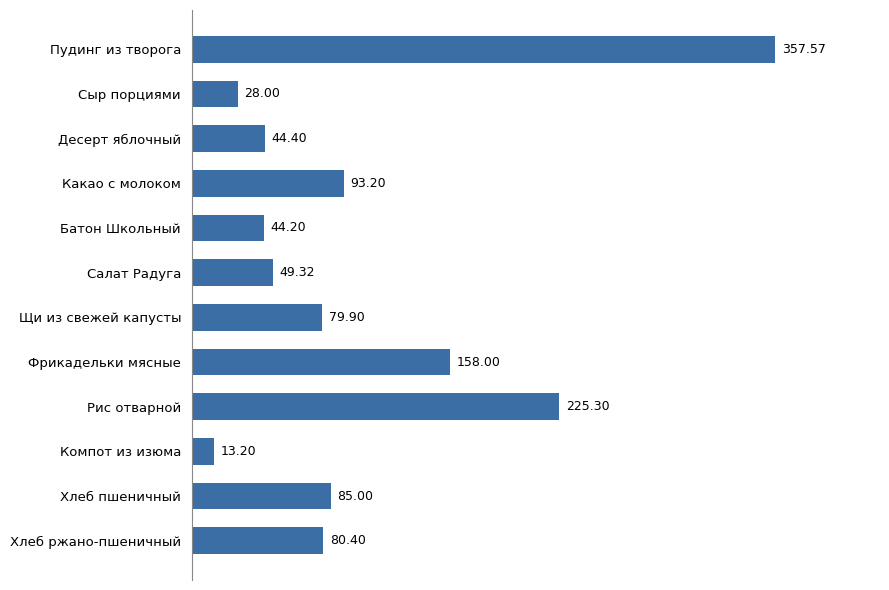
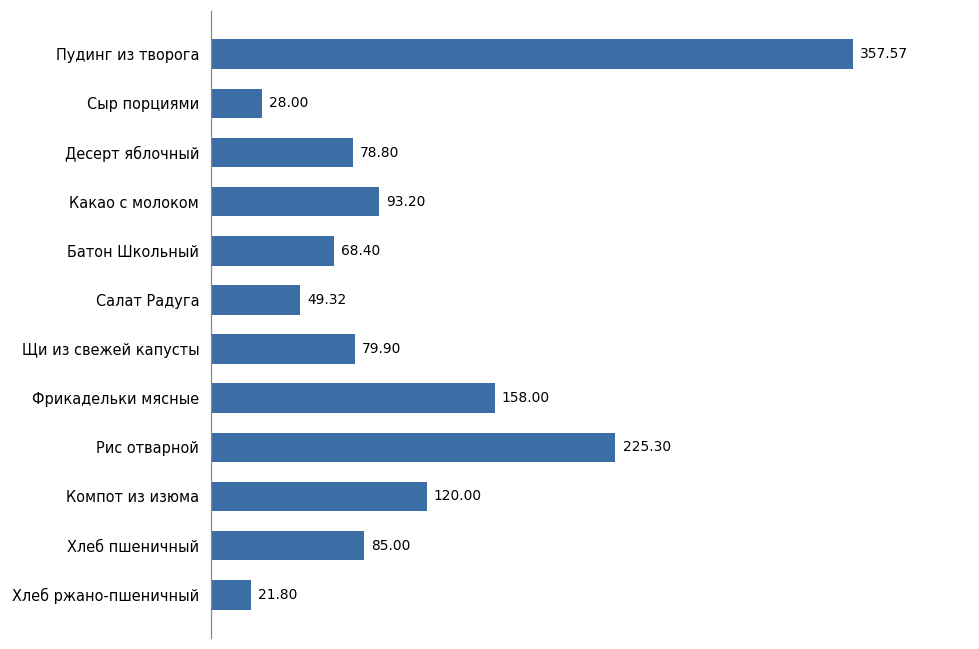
  {
    "Пудинг из творога": 357.57,
    "Сыр порциями": 28.00,
-   "Десерт яблочный": 44.40,
+   "Десерт яблочный": 78.80,
    "Какао с молоком": 93.20,
-   "Батон Школьный": 44.20,
+   "Батон Школьный": 68.40,
    "Салат Радуга": 49.32,
    "Щи из свежей капусты": 79.90,
    "Фрикадельки мясные": 158.00,
    "Рис отварной": 225.30,
-   "Компот из изюма": 13.20,
+   "Компот из изюма": 120.00,
    "Хлеб пшеничный": 85.00,
-   "Хлеб ржано-пшеничный": 80.40
+   "Хлеб ржано-пшеничный": 21.80
  }
